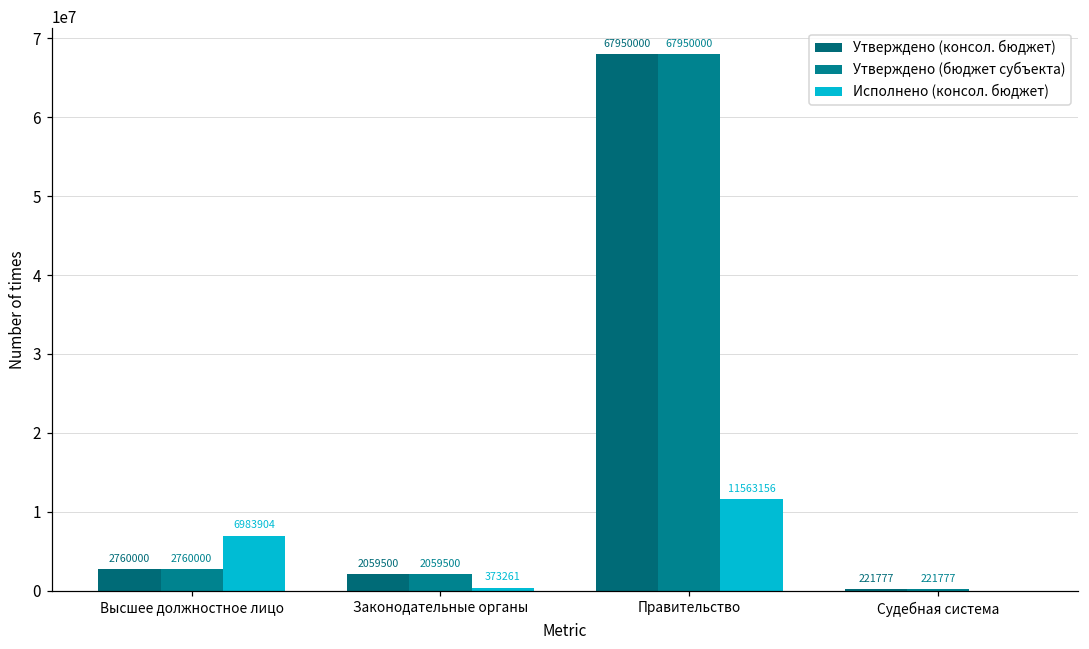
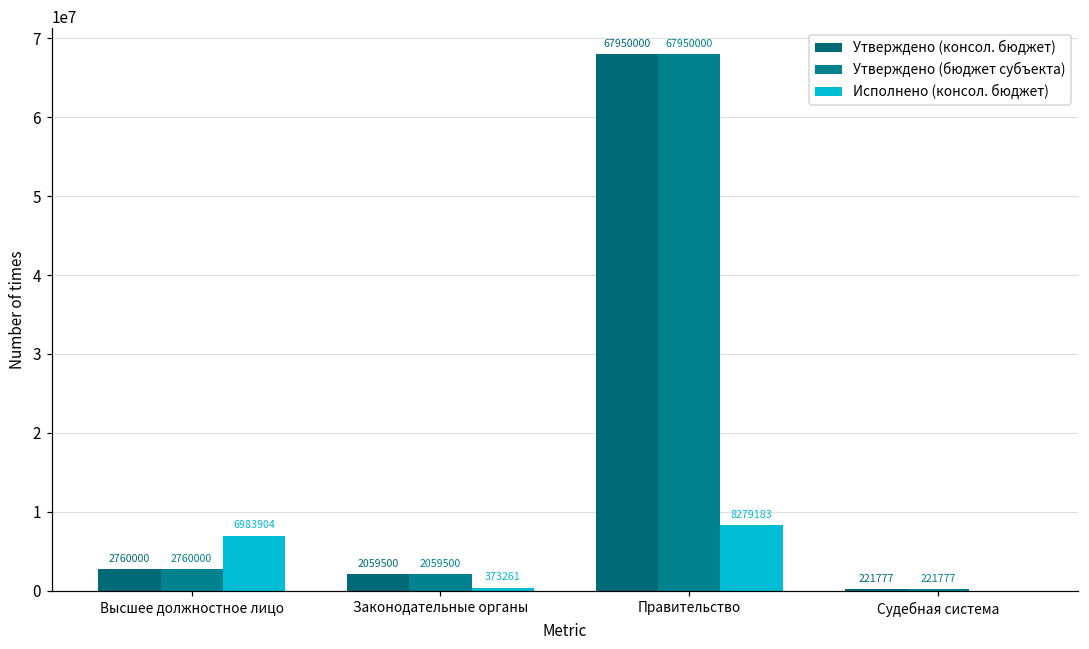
  {
    "Исполнено (консол. бюджет)": {
      "Законодательные органы": 373261,
-     "Правительство": 11563156
+     "Правительство": 8279183
    }
  }
